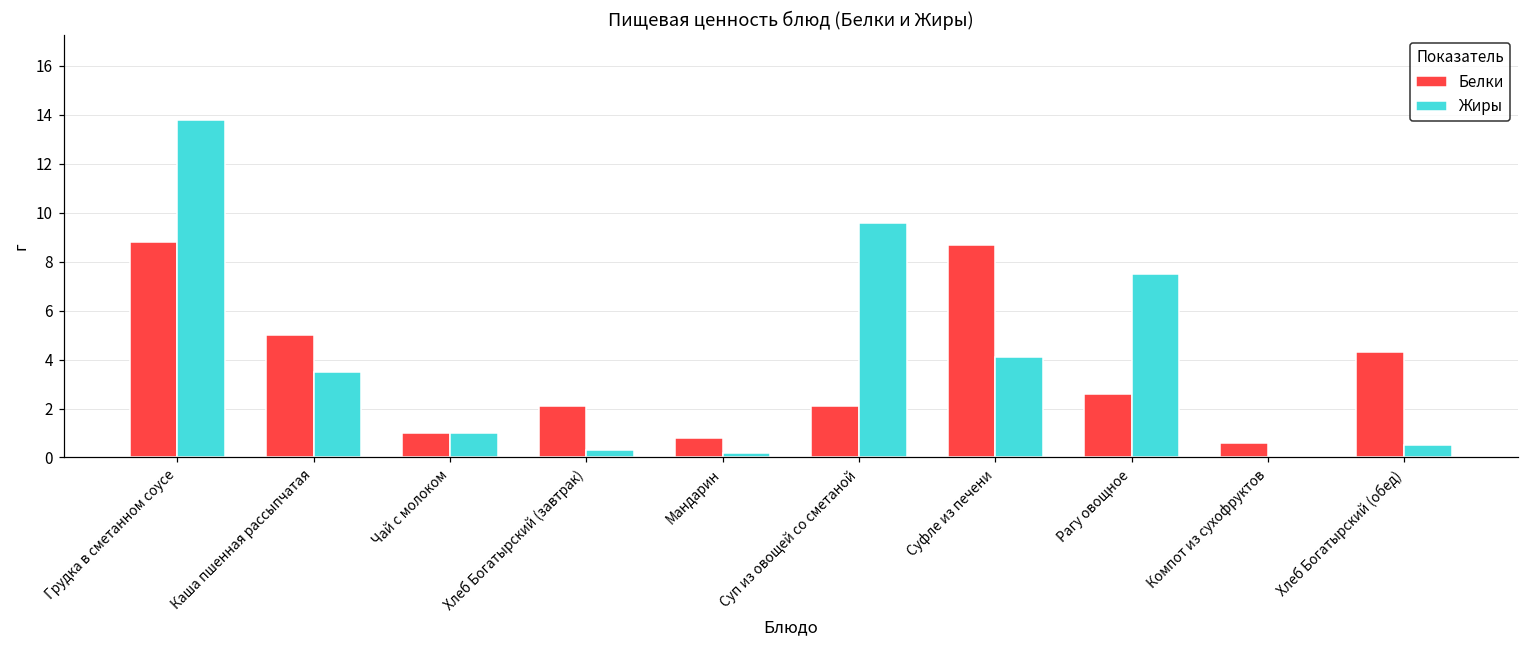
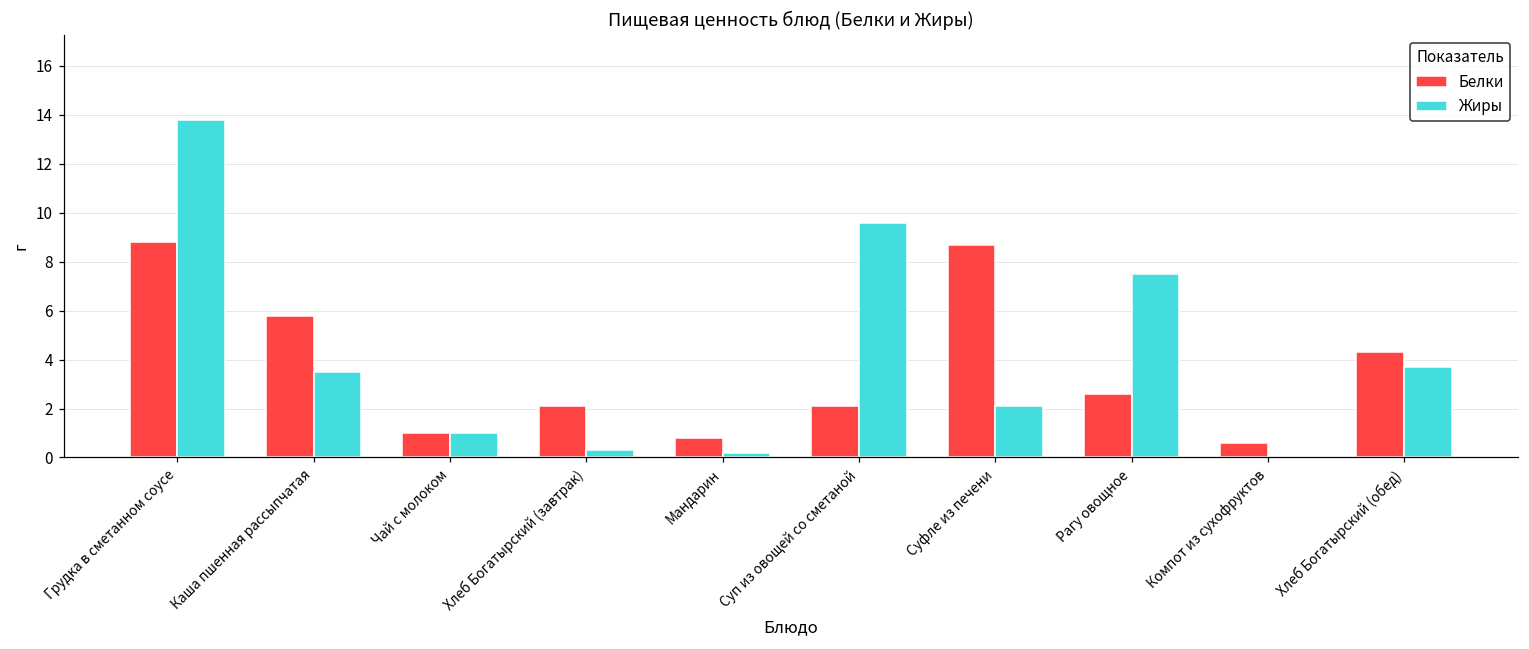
  {
    "Белки": {
      "Грудка в сметанном соусе": 8.8,
-     "Каша пшенная рассыпчатая": 5.0,
+     "Каша пшенная рассыпчатая": 5.8,
      "Чай с молоком": 1.0,
      "Хлеб Богатырский (завтрак)": 2.1,
      "Мандарин": 0.8,
      "Суп из овощей со сметаной": 2.1,
      "Суфле из печени": 8.7,
      "Рагу овощное": 2.6,
      "Компот из сухофруктов": 0.6,
      "Хлеб Богатырский (обед)": 4.3
    },
    "Жиры": {
      "Грудка в сметанном соусе": 13.8,
      "Каша пшенная рассыпчатая": 3.5,
      "Чай с молоком": 1.0,
      "Хлеб Богатырский (завтрак)": 0.3,
      "Мандарин": 0.2,
      "Суп из овощей со сметаной": 9.6,
-     "Суфле из печени": 4.1,
+     "Суфле из печени": 2.1,
      "Рагу овощное": 7.5,
      "Компот из сухофруктов": 0.0,
-     "Хлеб Богатырский (обед)": 0.5
+     "Хлеб Богатырский (обед)": 3.7
    }
  }
